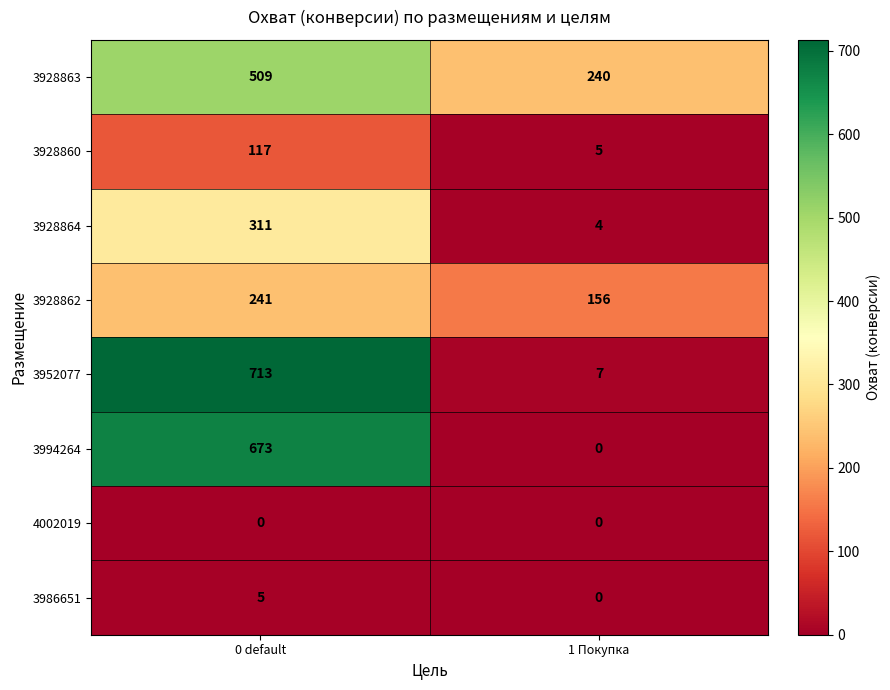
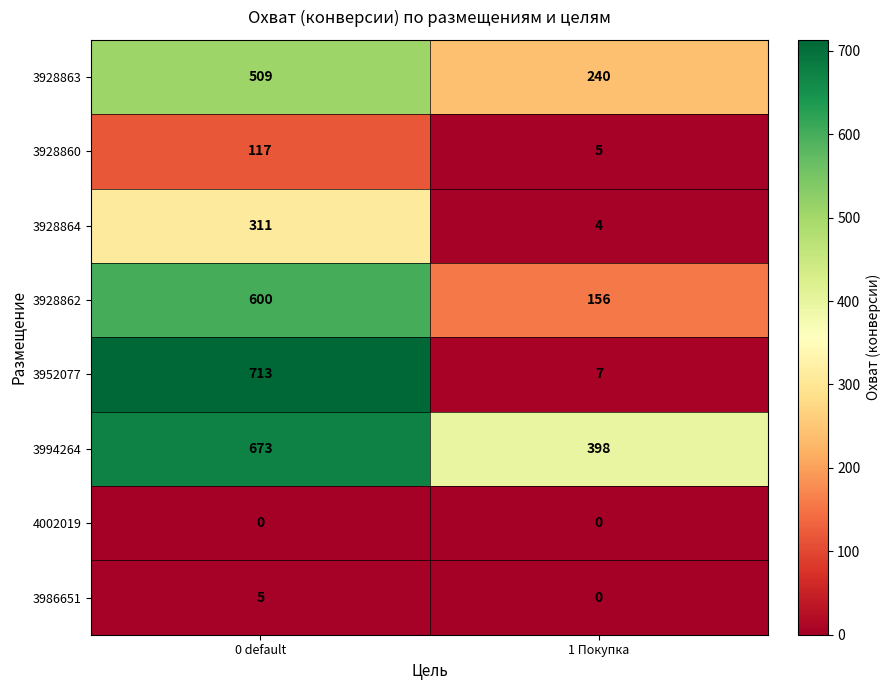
  {
    "3928863": {
      "0 default": 509,
      "1 Покупка": 240
    },
    "3928860": {
      "0 default": 117,
      "1 Покупка": 5
    },
    "3928864": {
      "0 default": 311,
      "1 Покупка": 4
    },
    "3928862": {
-     "0 default": 241,
+     "0 default": 600,
      "1 Покупка": 156
    },
    "3952077": {
      "0 default": 713,
      "1 Покупка": 7
    },
    "3994264": {
      "0 default": 673,
-     "1 Покупка": 0
+     "1 Покупка": 398
    },
    "4002019": {
      "0 default": 0,
      "1 Покупка": 0
    },
    "3986651": {
      "0 default": 5,
      "1 Покупка": 0
    }
  }
